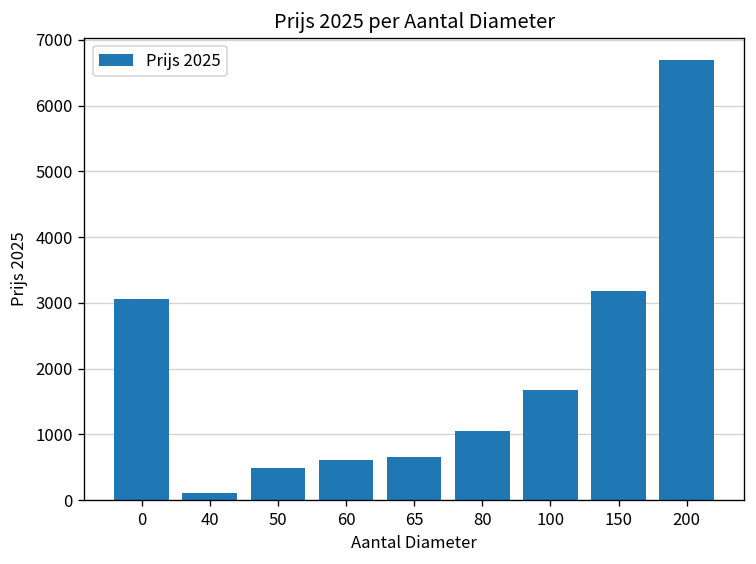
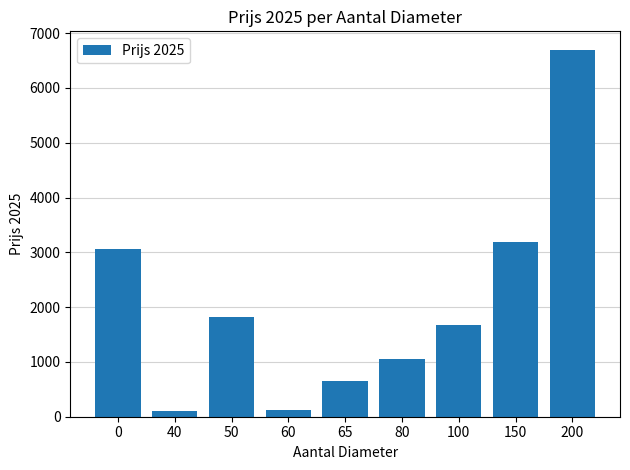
  {
    "0": 3100,
    "40": 100,
-   "50": 500,
-   "60": 600,
+   "50": 1800,
+   "60": 100,
    "65": 700,
    "80": 1100,
    "100": 1700,
    "150": 3200,
    "200": 6700
  }
